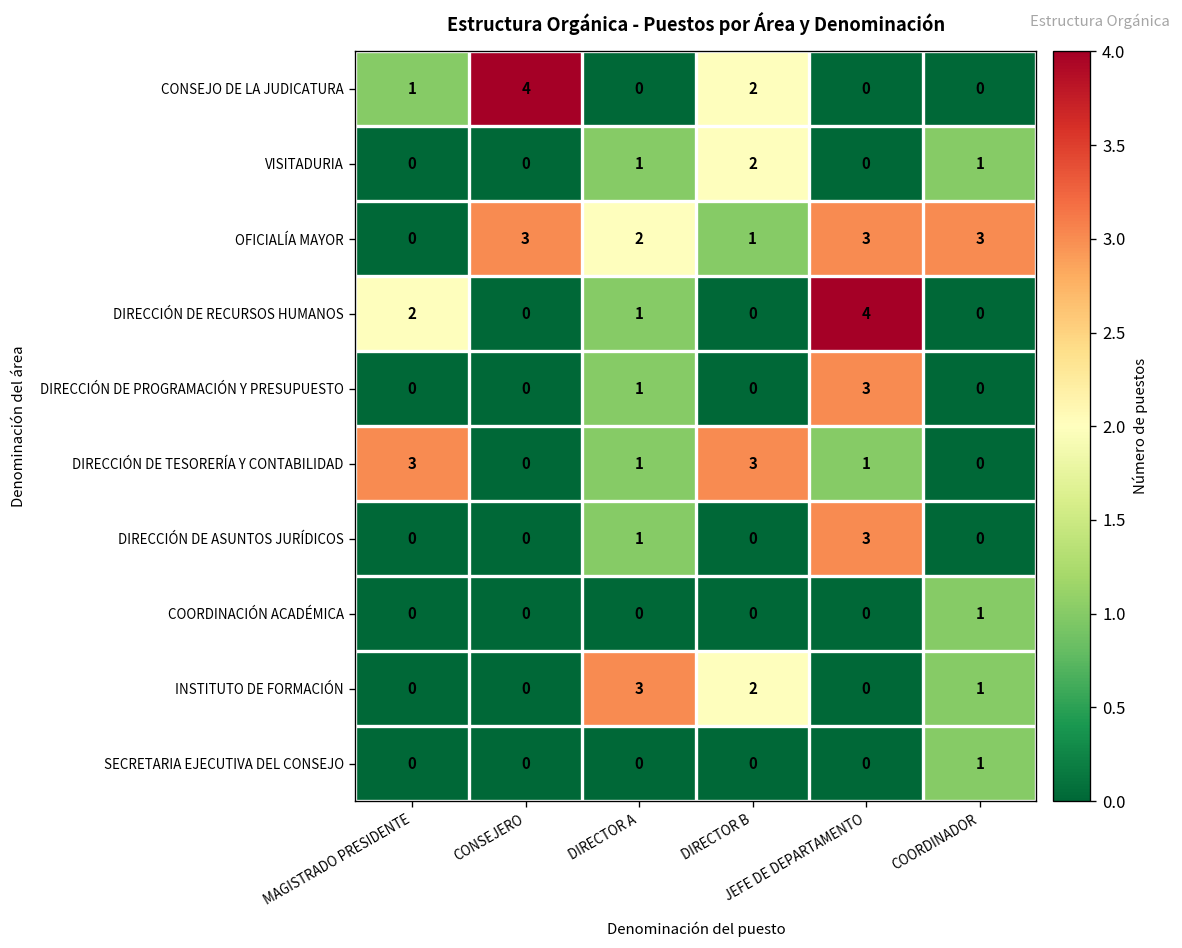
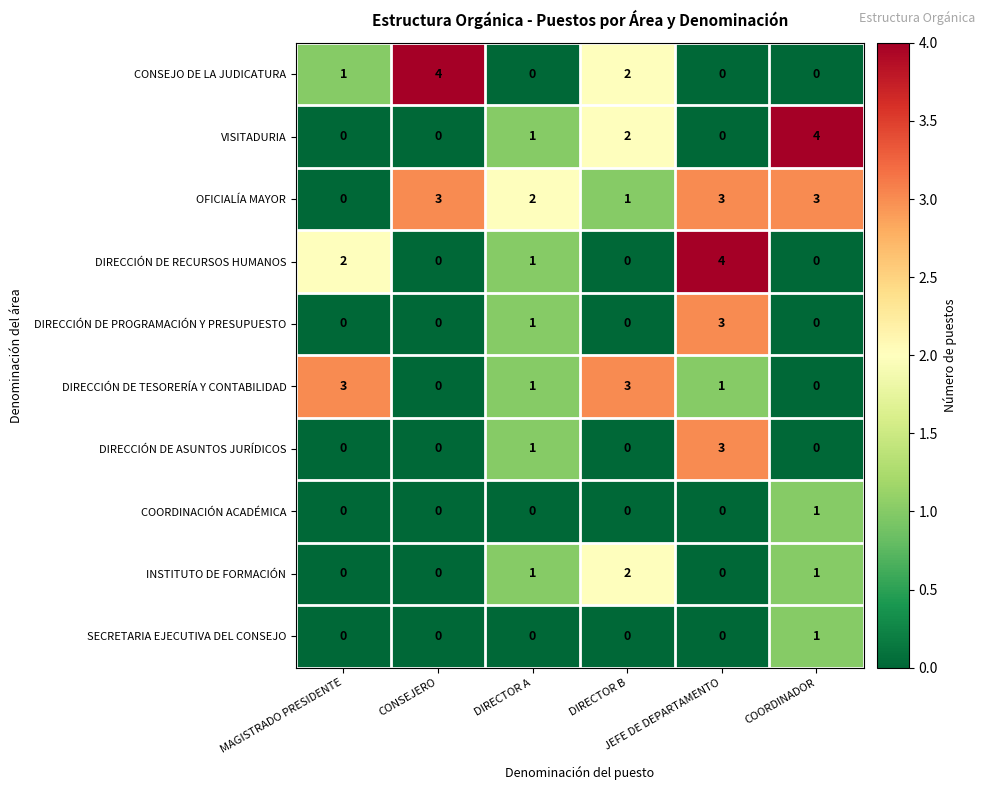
  {
    "CONSEJO DE LA JUDICATURA": {
      "MAGISTRADO PRESIDENTE": 1,
      "CONSEJERO": 4,
      "DIRECTOR A": 0,
      "DIRECTOR B": 2,
      "JEFE DE DEPARTAMENTO": 0,
      "COORDINADOR": 0
    },
    "VISITADURIA": {
      "MAGISTRADO PRESIDENTE": 0,
      "CONSEJERO": 0,
      "DIRECTOR A": 1,
      "DIRECTOR B": 2,
      "JEFE DE DEPARTAMENTO": 0,
-     "COORDINADOR": 1
+     "COORDINADOR": 4
    },
    "OFICIALÍA MAYOR": {
      "MAGISTRADO PRESIDENTE": 0,
      "CONSEJERO": 3,
      "DIRECTOR A": 2,
      "DIRECTOR B": 1,
      "JEFE DE DEPARTAMENTO": 3,
      "COORDINADOR": 3
    },
    "DIRECCIÓN DE RECURSOS HUMANOS": {
      "MAGISTRADO PRESIDENTE": 2,
      "CONSEJERO": 0,
      "DIRECTOR A": 1,
      "DIRECTOR B": 0,
      "JEFE DE DEPARTAMENTO": 4,
      "COORDINADOR": 0
    },
    "DIRECCIÓN DE PROGRAMACIÓN Y PRESUPUESTO": {
      "MAGISTRADO PRESIDENTE": 0,
      "CONSEJERO": 0,
      "DIRECTOR A": 1,
      "DIRECTOR B": 0,
      "JEFE DE DEPARTAMENTO": 3,
      "COORDINADOR": 0
    },
    "DIRECCIÓN DE TESORERÍA Y CONTABILIDAD": {
      "MAGISTRADO PRESIDENTE": 3,
      "CONSEJERO": 0,
      "DIRECTOR A": 1,
      "DIRECTOR B": 3,
      "JEFE DE DEPARTAMENTO": 1,
      "COORDINADOR": 0
    },
    "DIRECCIÓN DE ASUNTOS JURÍDICOS": {
      "MAGISTRADO PRESIDENTE": 0,
      "CONSEJERO": 0,
      "DIRECTOR A": 1,
      "DIRECTOR B": 0,
      "JEFE DE DEPARTAMENTO": 3,
      "COORDINADOR": 0
    },
    "COORDINACIÓN ACADÉMICA": {
      "MAGISTRADO PRESIDENTE": 0,
      "CONSEJERO": 0,
      "DIRECTOR A": 0,
      "DIRECTOR B": 0,
      "JEFE DE DEPARTAMENTO": 0,
      "COORDINADOR": 1
    },
    "INSTITUTO DE FORMACIÓN": {
      "MAGISTRADO PRESIDENTE": 0,
      "CONSEJERO": 0,
-     "DIRECTOR A": 3,
+     "DIRECTOR A": 1,
      "DIRECTOR B": 2,
      "JEFE DE DEPARTAMENTO": 0,
      "COORDINADOR": 1
    },
    "SECRETARIA EJECUTIVA DEL CONSEJO": {
      "MAGISTRADO PRESIDENTE": 0,
      "CONSEJERO": 0,
      "DIRECTOR A": 0,
      "DIRECTOR B": 0,
      "JEFE DE DEPARTAMENTO": 0,
      "COORDINADOR": 1
    }
  }
